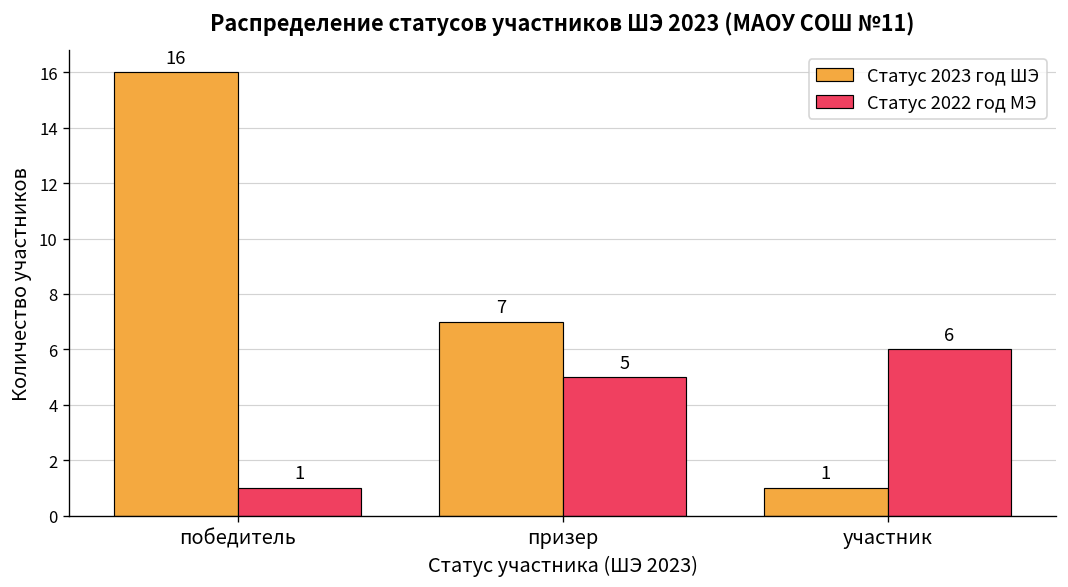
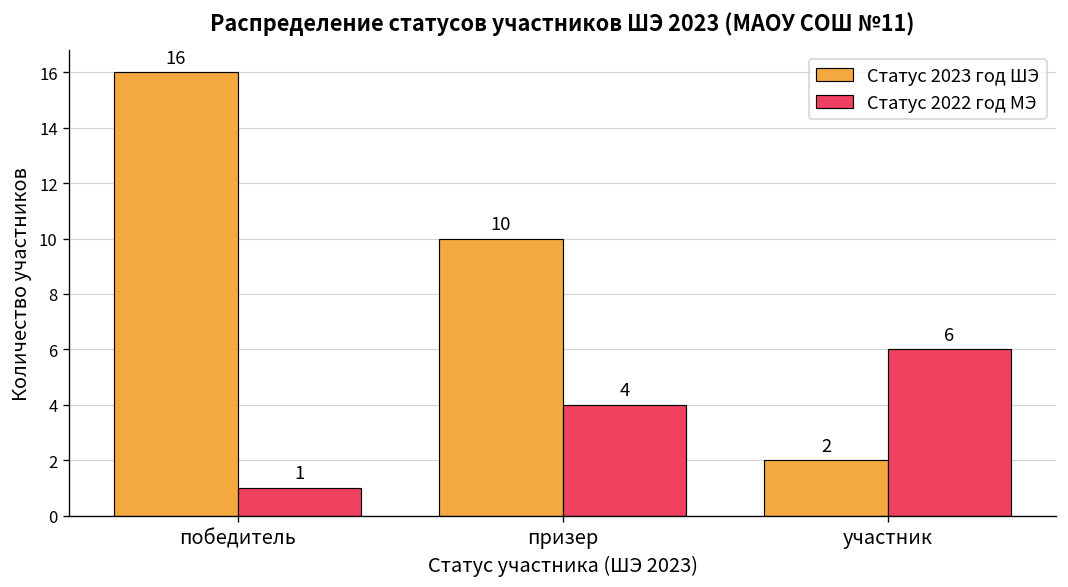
  {
    "Статус 2023 год ШЭ": {
      "победитель": 16,
-     "призер": 7,
-     "участник": 1
+     "призер": 10,
+     "участник": 2
    },
    "Статус 2022 год МЭ": {
      "победитель": 1,
-     "призер": 5,
+     "призер": 4,
      "участник": 6
    }
  }
